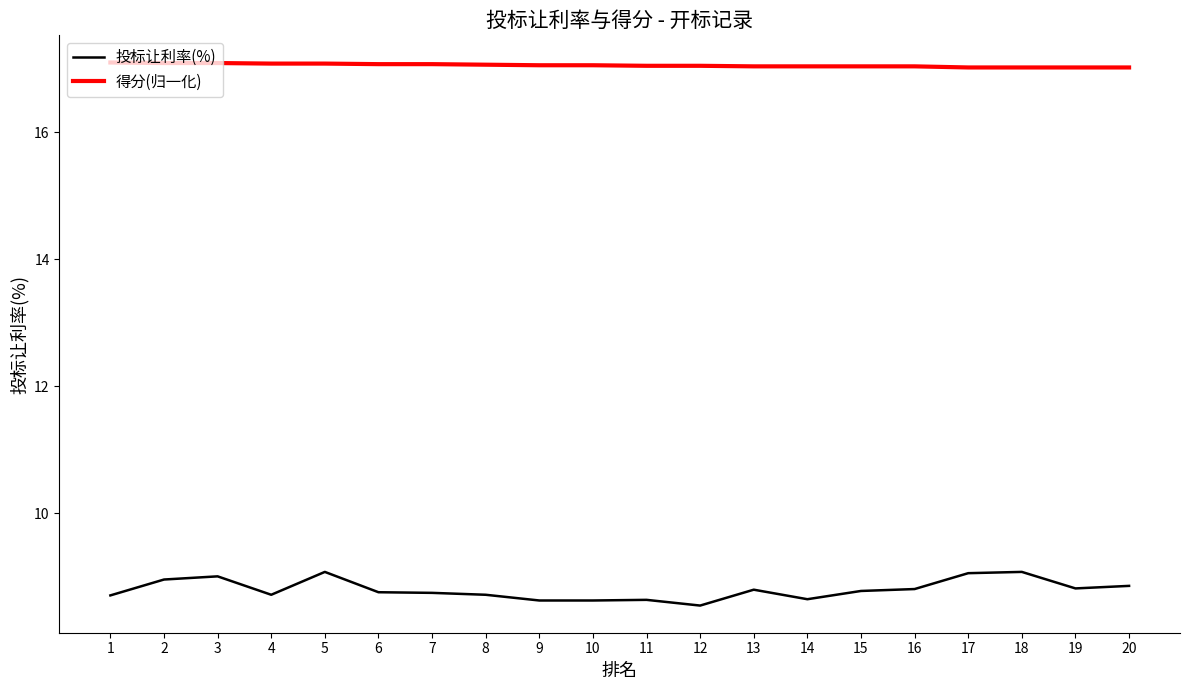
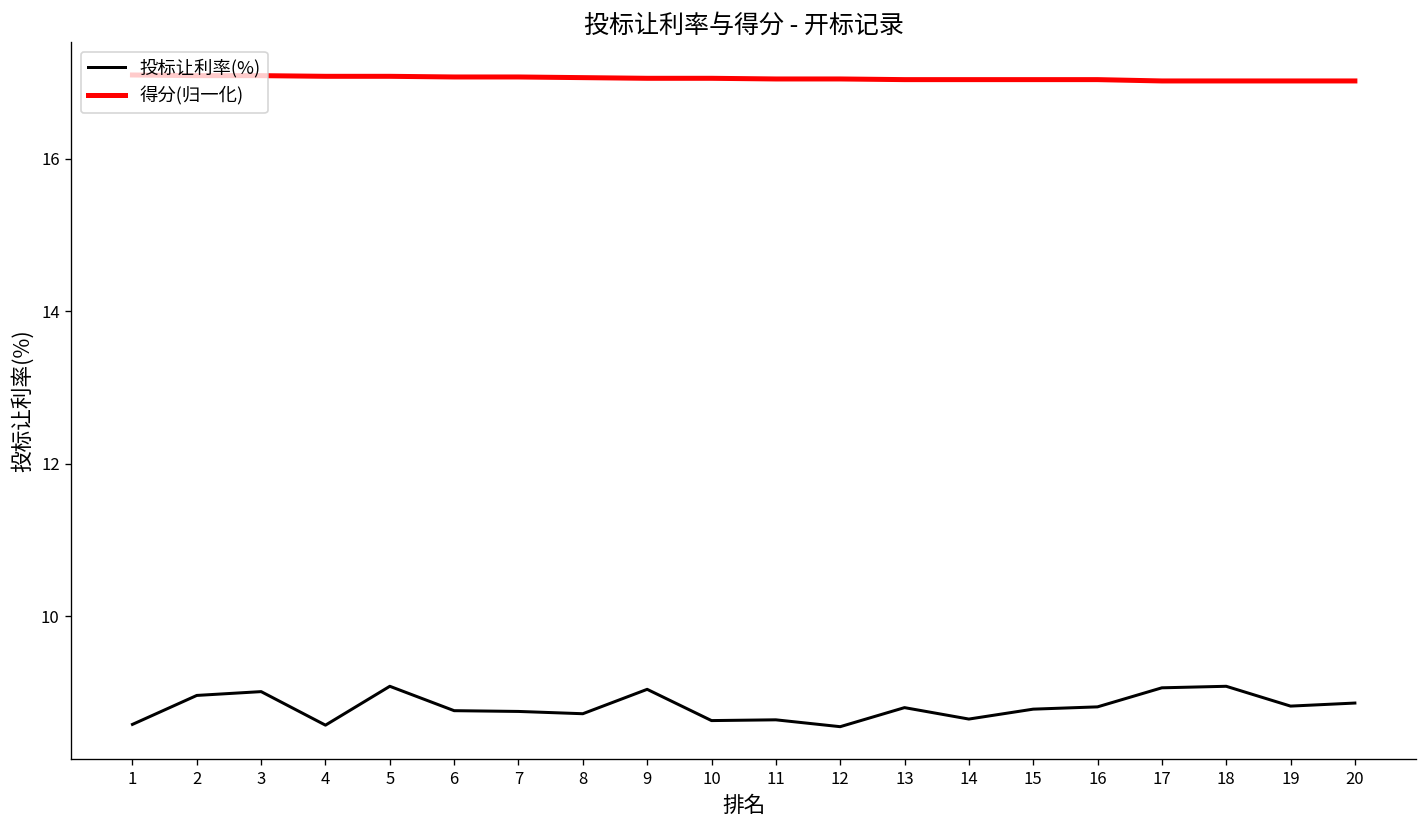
  {
    "投标让利率(%)": {
-     "1": 8.7,
+     "1": 8.6,
      "2": 9.0,
      "3": 9.0,
-     "4": 8.7,
+     "4": 8.6,
      "5": 9.1,
      "6": 8.8,
      "7": 8.8,
      "8": 8.7,
-     "9": 8.6,
+     "9": 9.0,
      "10": 8.6,
      "11": 8.6,
      "12": 8.6,
      "13": 8.8,
      "14": 8.7,
      "15": 8.8,
      "16": 8.8,
      "17": 9.1,
      "18": 9.1,
      "19": 8.8,
      "20": 8.9
    },
    "得分(归一化)": {
      "4": 17.1,
      "5": 17.1,
      "6": 17.1,
      "7": 17.1,
      "8": 17.1,
      "9": 17.1,
      "10": 17.1,
      "11": 17.0,
      "12": 17.0,
      "13": 17.0,
      "14": 17.0,
      "15": 17.0,
      "16": 17.0,
      "17": 17.0,
      "18": 17.0,
      "19": 17.0,
      "20": 17.0
    }
  }
